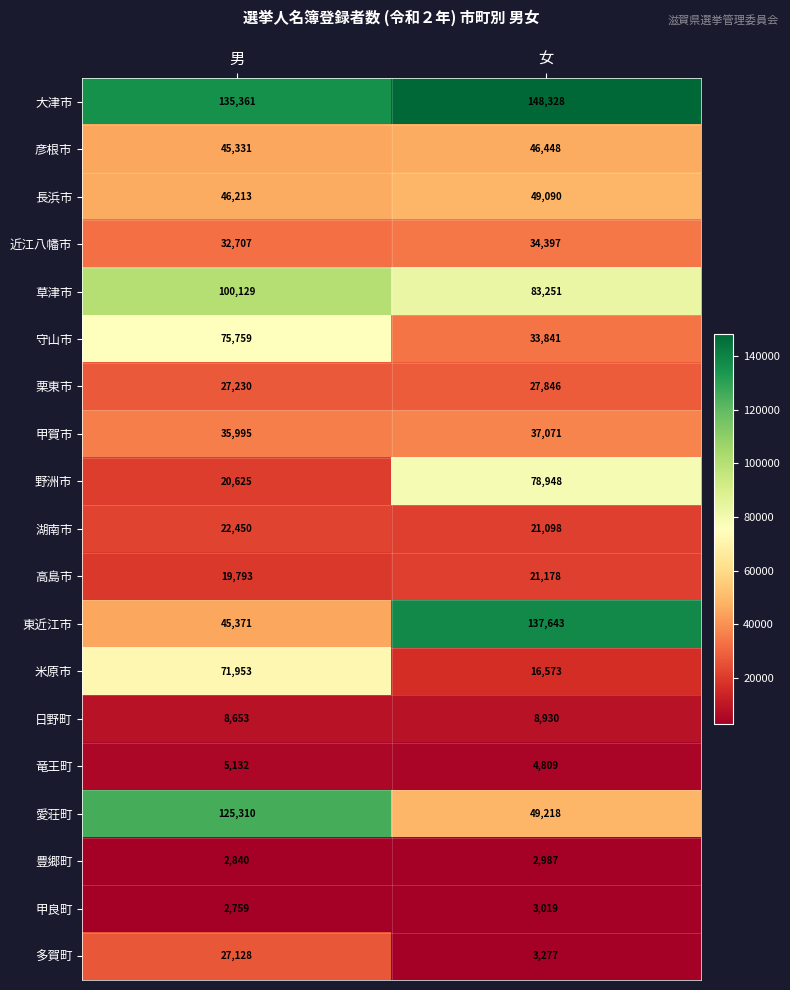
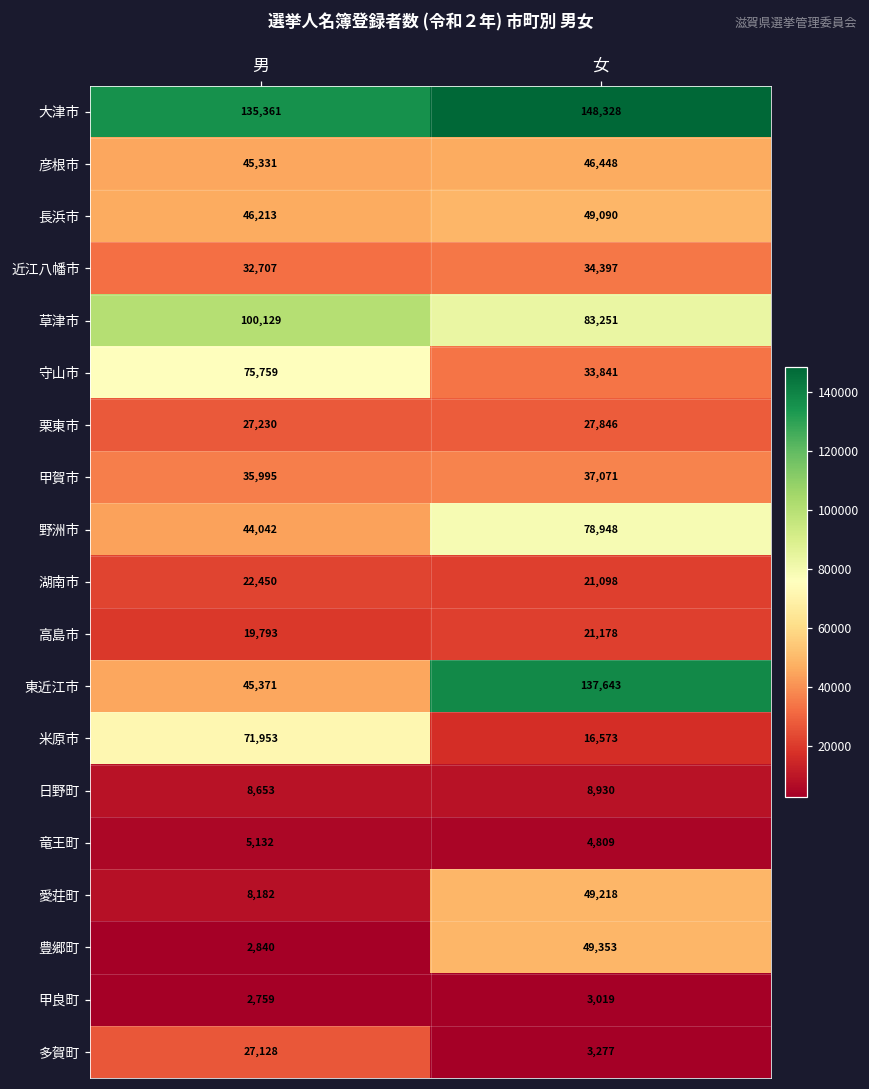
  {
    "大津市": {
      "男": "135,361",
      "女": "148,328"
    },
    "彦根市": {
      "男": "45,331",
      "女": "46,448"
    },
    "長浜市": {
      "男": "46,213",
      "女": "49,090"
    },
    "近江八幡市": {
      "男": "32,707",
      "女": "34,397"
    },
    "草津市": {
      "男": "100,129",
      "女": "83,251"
    },
    "守山市": {
      "男": "75,759",
      "女": "33,841"
    },
    "栗東市": {
      "男": "27,230",
      "女": "27,846"
    },
    "甲賀市": {
      "男": "35,995",
      "女": "37,071"
    },
    "野洲市": {
-     "男": "20,625",
+     "男": "44,042",
      "女": "78,948"
    },
    "湖南市": {
      "男": "22,450",
      "女": "21,098"
    },
    "高島市": {
      "男": "19,793",
      "女": "21,178"
    },
    "東近江市": {
      "男": "45,371",
      "女": "137,643"
    },
    "米原市": {
      "男": "71,953",
      "女": "16,573"
    },
    "日野町": {
      "男": "8,653",
      "女": "8,930"
    },
    "竜王町": {
      "男": "5,132",
      "女": "4,809"
    },
    "愛荘町": {
-     "男": "125,310",
+     "男": "8,182",
      "女": "49,218"
    },
    "豊郷町": {
      "男": "2,840",
-     "女": "2,987"
+     "女": "49,353"
    },
    "甲良町": {
      "男": "2,759",
      "女": "3,019"
    },
    "多賀町": {
      "男": "27,128",
      "女": "3,277"
    }
  }
